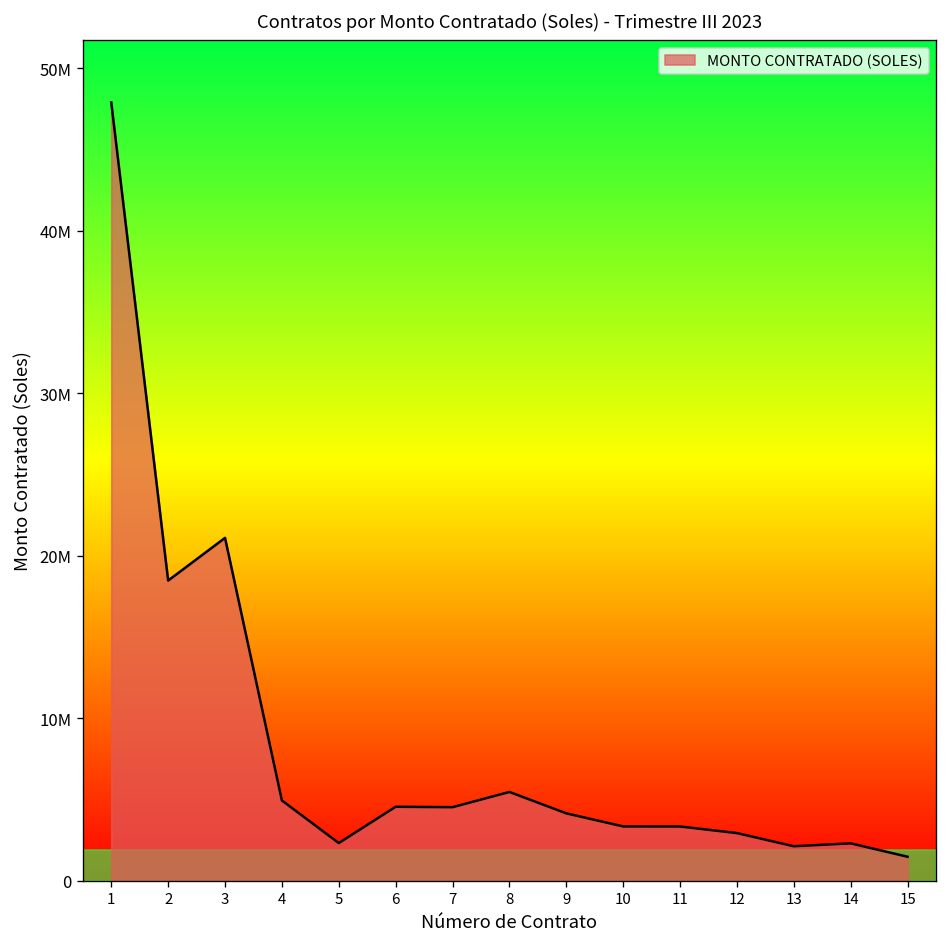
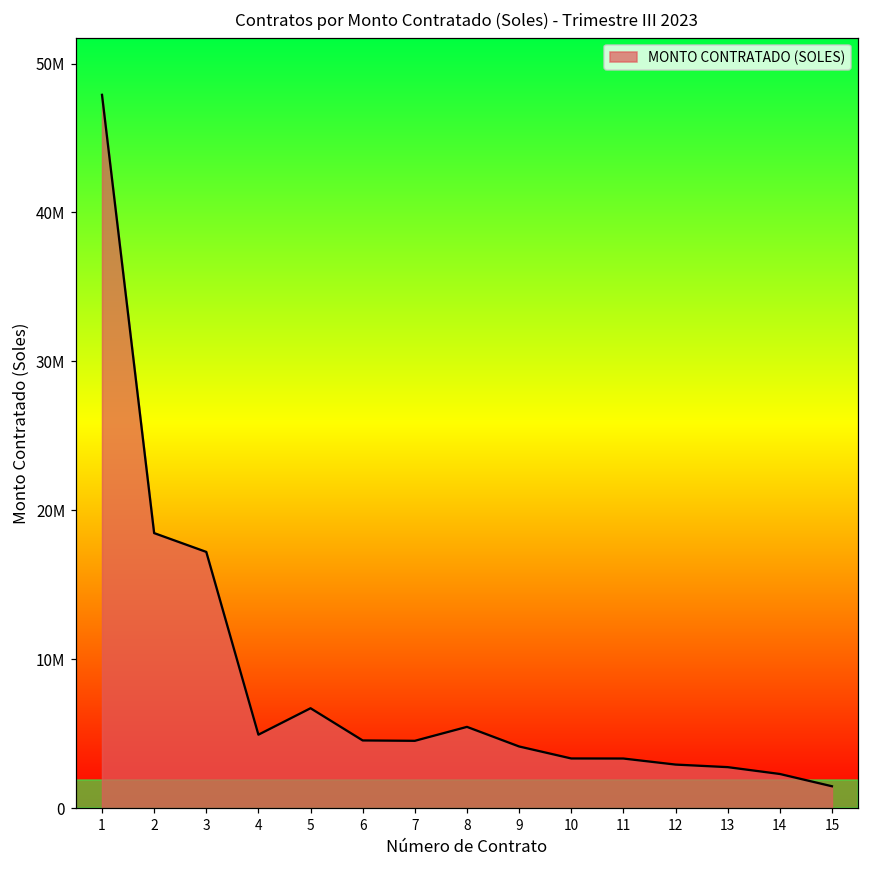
  {
    "1": 47900000,
    "2": 18500000,
-   "3": 21100000,
+   "3": 17200000,
    "4": 4900000,
-   "5": 2300000,
+   "5": 6700000,
    "6": 4500000,
    "7": 4500000,
    "8": 5500000,
    "9": 4100000,
    "10": 3300000,
    "11": 3300000,
    "12": 2900000,
-   "13": 2100000,
+   "13": 2800000,
    "14": 2300000
  }
